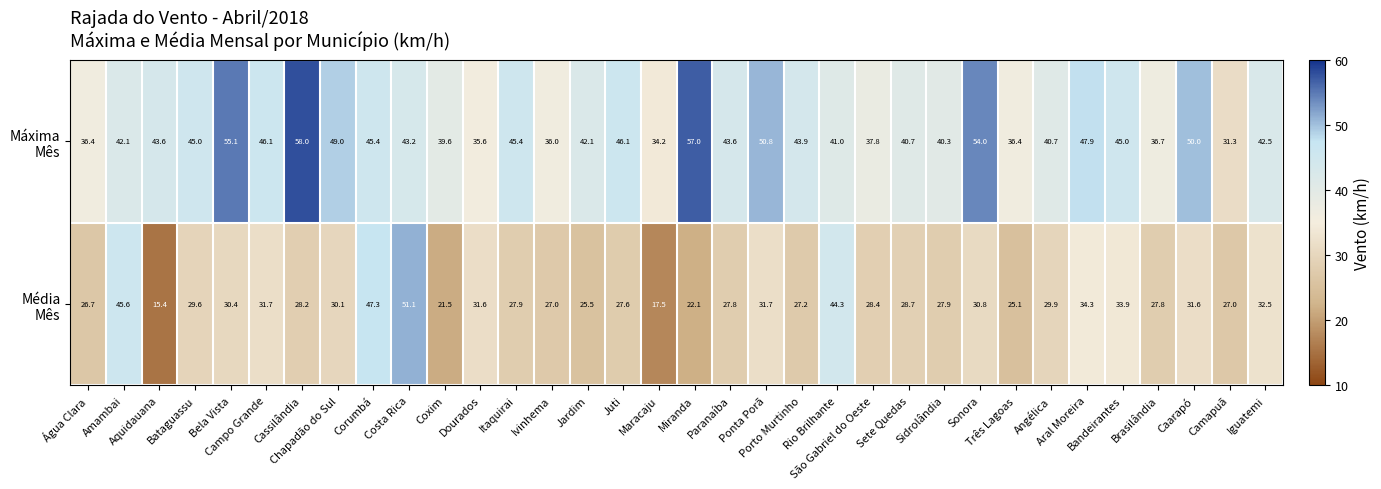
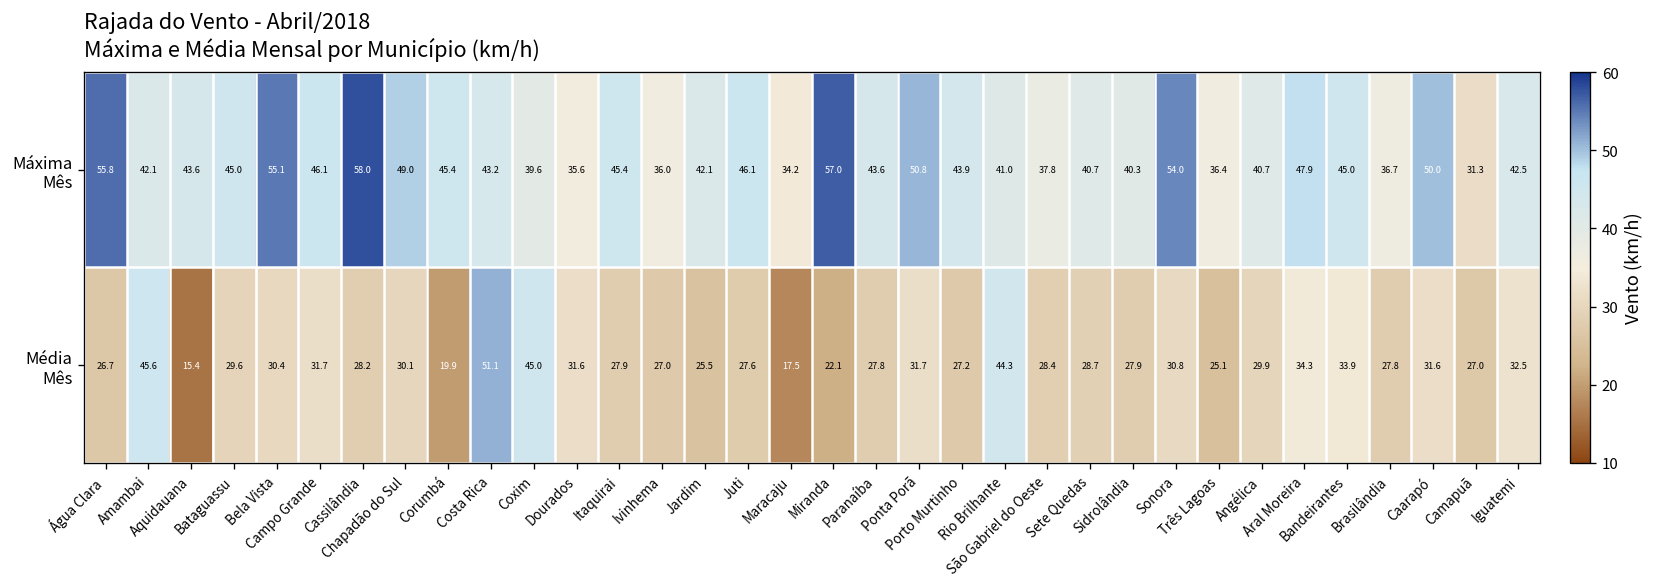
  {
    "Máxima Mês": {
-     "Água Clara": 36.4,
+     "Água Clara": 55.8,
      "Amambai": 42.1,
      "Aquidauana": 43.6,
      "Bataguassu": 45.0,
      "Bela Vista": 55.1,
      "Campo Grande": 46.1,
      "Cassilândia": 58.0,
      "Chapadão do Sul": 49.0,
      "Corumbá": 45.4,
      "Costa Rica": 43.2,
      "Coxim": 39.6,
      "Dourados": 35.6,
      "Itaquirai": 45.4,
      "Ivinhema": 36.0,
      "Jardim": 42.1,
      "Juti": 46.1,
      "Maracaju": 34.2,
      "Miranda": 57.0,
      "Paranaíba": 43.6,
      "Ponta Porã": 50.8,
      "Porto Murtinho": 43.9,
      "Rio Brilhante": 41.0,
      "São Gabriel do Oeste": 37.8,
      "Sete Quedas": 40.7,
      "Sidrolândia": 40.3,
      "Sonora": 54.0,
      "Três Lagoas": 36.4,
      "Angélica": 40.7,
      "Aral Moreira": 47.9,
      "Bandeirantes": 45.0,
      "Brasilândia": 36.7,
      "Caarapó": 50.0,
      "Camapuã": 31.3,
      "Iguatemi": 42.5
    },
    "Média Mês": {
      "Água Clara": 26.7,
      "Amambai": 45.6,
      "Aquidauana": 15.4,
      "Bataguassu": 29.6,
      "Bela Vista": 30.4,
      "Campo Grande": 31.7,
      "Cassilândia": 28.2,
      "Chapadão do Sul": 30.1,
-     "Corumbá": 47.3,
+     "Corumbá": 19.9,
      "Costa Rica": 51.1,
-     "Coxim": 21.5,
+     "Coxim": 45.0,
      "Dourados": 31.6,
      "Itaquirai": 27.9,
      "Ivinhema": 27.0,
      "Jardim": 25.5,
      "Juti": 27.6,
      "Maracaju": 17.5,
      "Miranda": 22.1,
      "Paranaíba": 27.8,
      "Ponta Porã": 31.7,
      "Porto Murtinho": 27.2,
      "Rio Brilhante": 44.3,
      "São Gabriel do Oeste": 28.4,
      "Sete Quedas": 28.7,
      "Sidrolândia": 27.9,
      "Sonora": 30.8,
      "Três Lagoas": 25.1,
      "Angélica": 29.9,
      "Aral Moreira": 34.3,
      "Bandeirantes": 33.9,
      "Brasilândia": 27.8,
      "Caarapó": 31.6,
      "Camapuã": 27.0,
      "Iguatemi": 32.5
    }
  }
